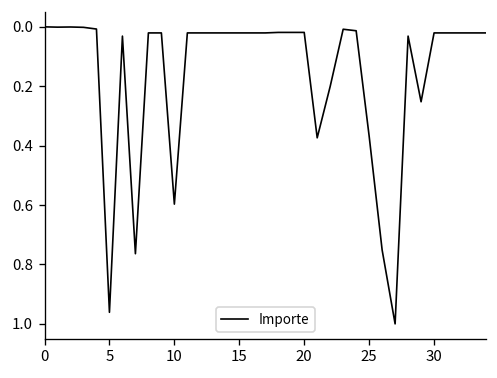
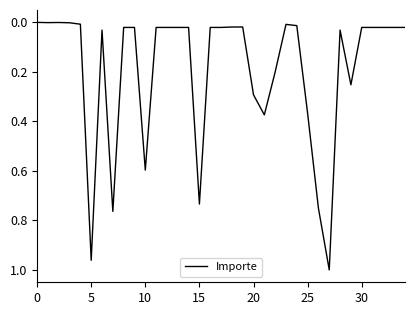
  {
    "0": 0.00,
    "5": 0.96,
    "10": 0.60,
-   "15": 0.02,
-   "20": 0.02,
+   "15": 0.73,
+   "20": 0.29,
    "25": 0.37,
    "30": 0.02
  }
